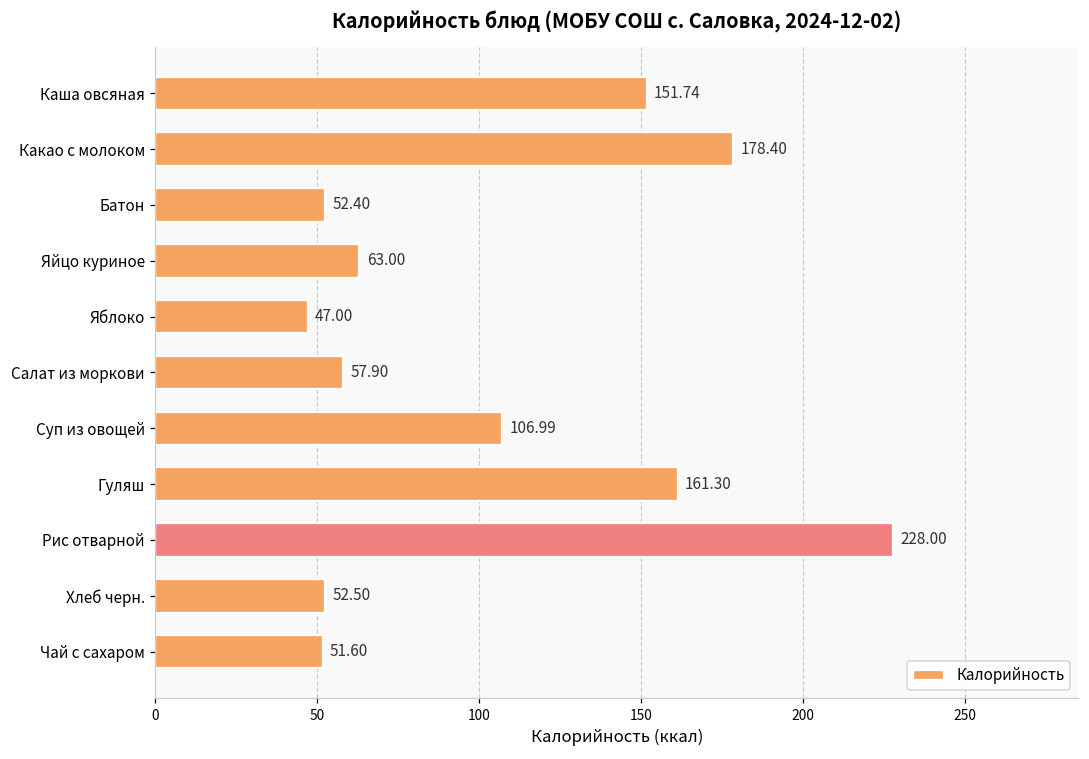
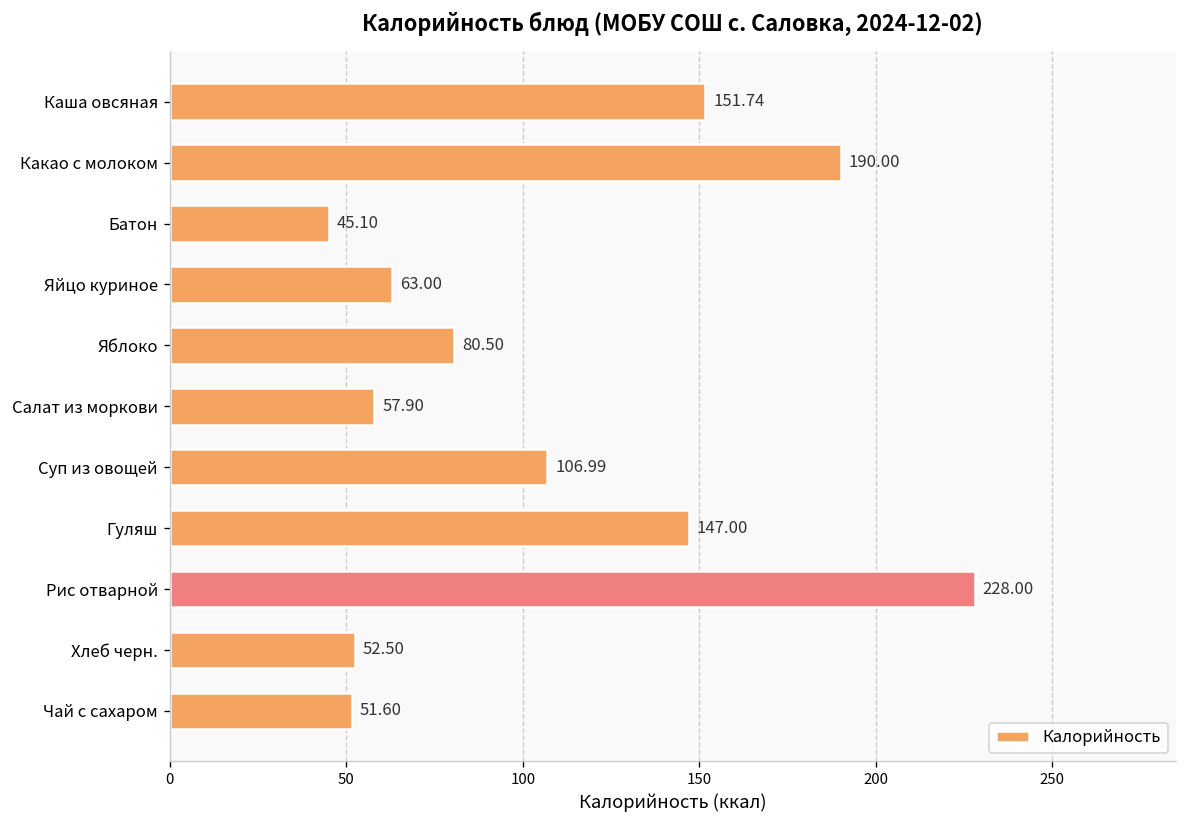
  {
    "Каша овсяная": 151.74,
-   "Какао с молоком": 178.40,
-   "Батон": 52.40,
+   "Какао с молоком": 190.00,
+   "Батон": 45.10,
    "Яйцо куриное": 63.00,
-   "Яблоко": 47.00,
+   "Яблоко": 80.50,
    "Салат из моркови": 57.90,
    "Суп из овощей": 106.99,
-   "Гуляш": 161.30,
+   "Гуляш": 147.00,
    "Рис отварной": 228.00,
    "Хлеб черн.": 52.50,
    "Чай с сахаром": 51.60
  }
